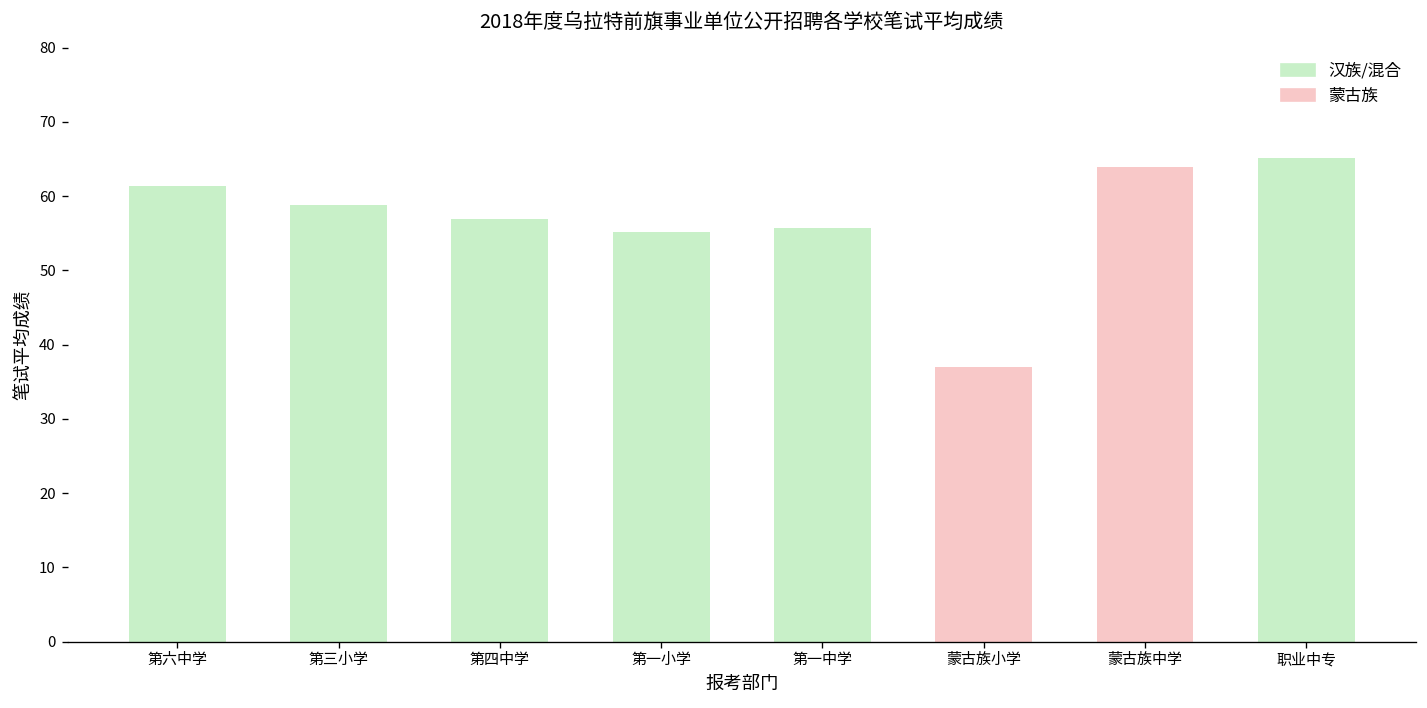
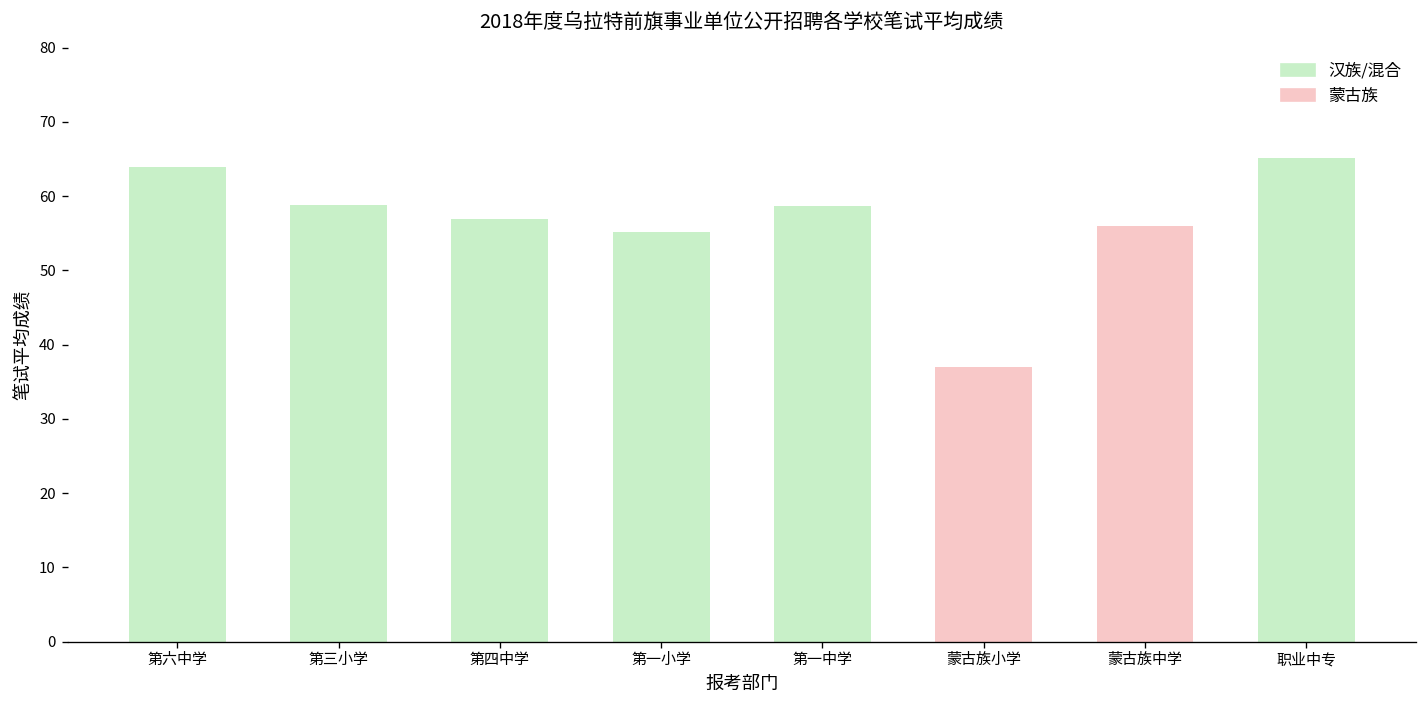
  {
-   "第六中学": 61,
+   "第六中学": 64,
    "第三小学": 59,
    "第四中学": 57,
    "第一小学": 55,
-   "第一中学": 56,
+   "第一中学": 59,
    "蒙古族小学": 37,
-   "蒙古族中学": 64,
+   "蒙古族中学": 56,
    "职业中专": 65
  }
